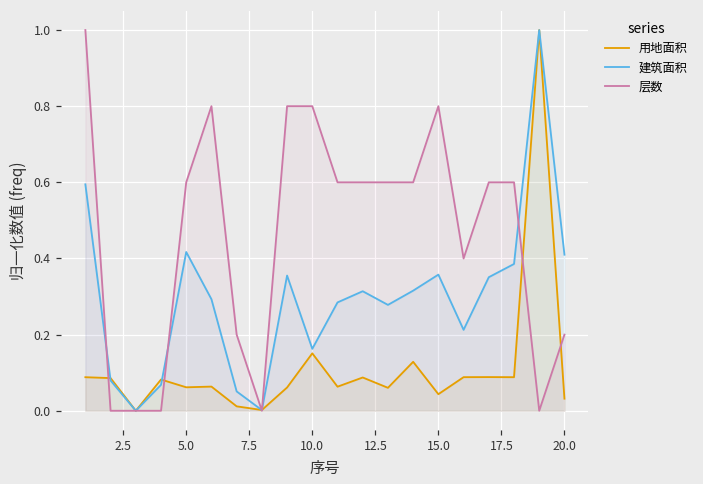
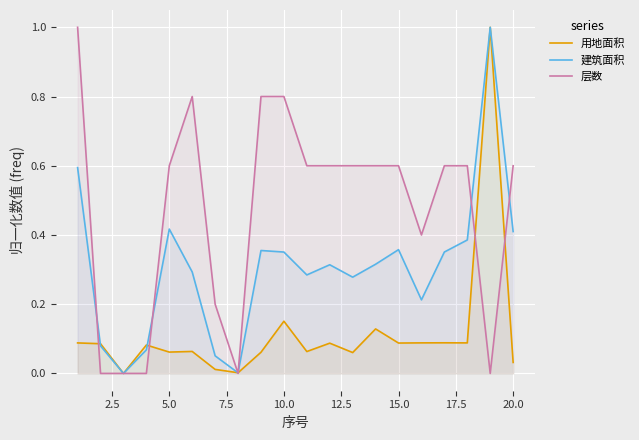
  {
    "用地面积": {
      "5.0": 0.06,
      "10.0": 0.15,
-     "15.0": 0.04,
+     "15.0": 0.09,
      "20.0": 0.03
    },
    "建筑面积": {
      "5.0": 0.42,
-     "10.0": 0.16,
+     "10.0": 0.35,
      "15.0": 0.36,
      "20.0": 0.41
    },
    "层数": {
      "5.0": 0.60,
      "10.0": 0.80,
-     "15.0": 0.80,
-     "20.0": 0.20
+     "15.0": 0.60,
+     "20.0": 0.60
    }
  }
